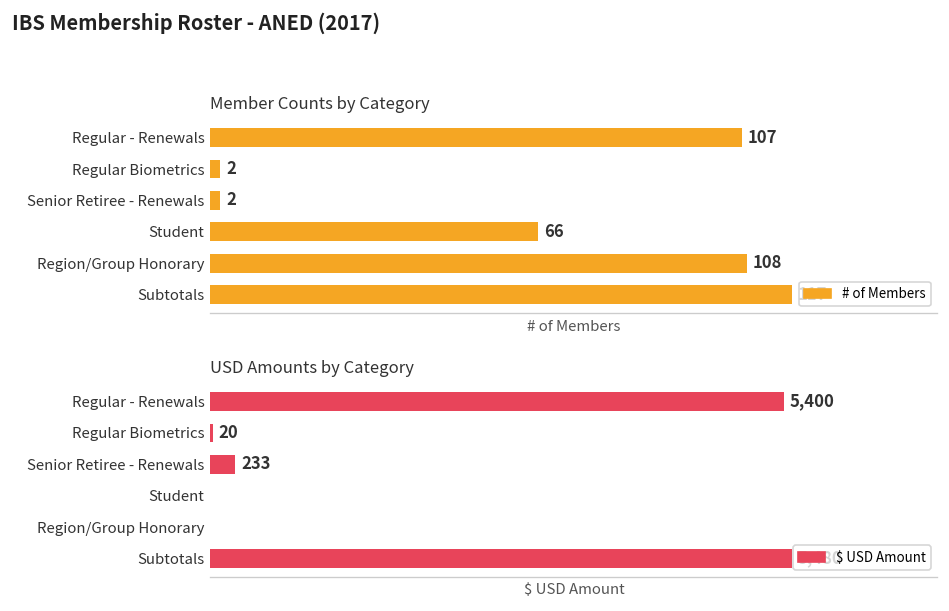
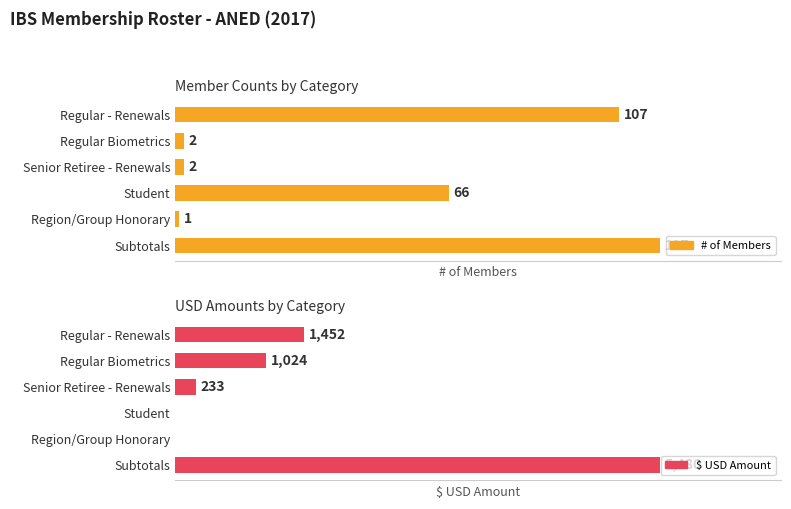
  {
    "Member Counts by Category": {
      "Regular - Renewals": "107",
      "Regular Biometrics": "2",
      "Senior Retiree - Renewals": "2",
      "Student": "66",
-     "Region/Group Honorary": "108"
+     "Region/Group Honorary": "1"
    },
    "USD Amounts by Category": {
-     "Regular - Renewals": "5,400",
-     "Regular Biometrics": "20",
+     "Regular - Renewals": "1,452",
+     "Regular Biometrics": "1,024",
      "Senior Retiree - Renewals": "233"
    }
  }
